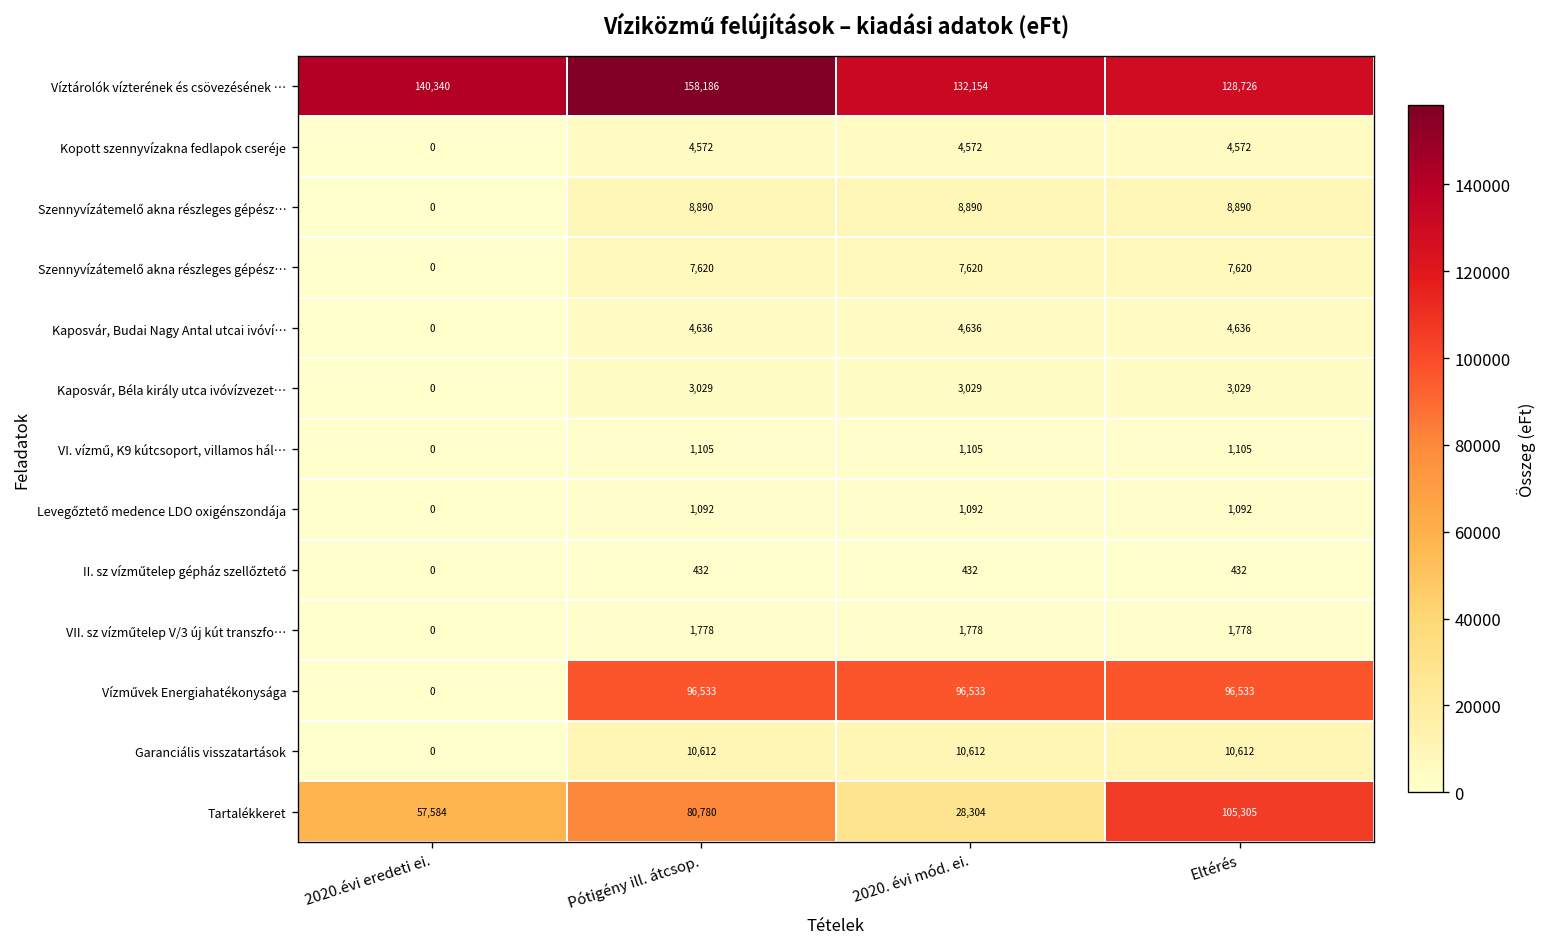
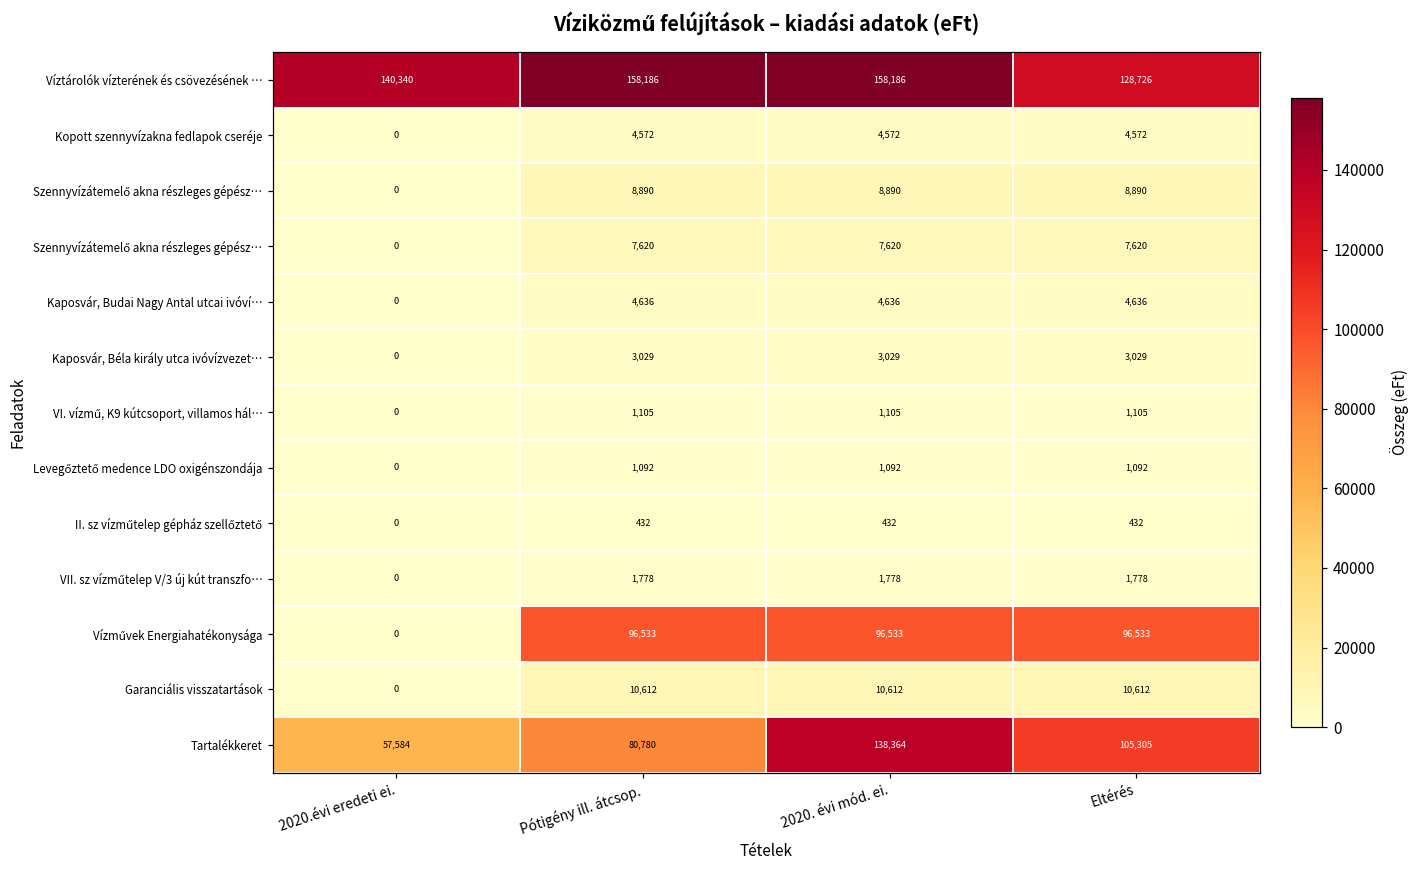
  {
    "Víztárolók vízterének és csövezésének …": {
      "2020.évi eredeti ei.": "140,340",
      "Pótigény ill. átcsop.": "158,186",
-     "2020. évi mód. ei.": "132,154",
+     "2020. évi mód. ei.": "158,186",
      "Eltérés": "128,726"
    },
    "Kopott szennyvízakna fedlapok cseréje": {
      "2020.évi eredeti ei.": "0",
      "Pótigény ill. átcsop.": "4,572",
      "2020. évi mód. ei.": "4,572",
      "Eltérés": "4,572"
    },
    "Kaposvár, Budai Nagy Antal utcai ivóví…": {
      "2020.évi eredeti ei.": "0",
      "Pótigény ill. átcsop.": "4,636",
      "2020. évi mód. ei.": "4,636",
      "Eltérés": "4,636"
    },
    "Kaposvár, Béla király utca ivóvízvezet…": {
      "2020.évi eredeti ei.": "0",
      "Pótigény ill. átcsop.": "3,029",
      "2020. évi mód. ei.": "3,029",
      "Eltérés": "3,029"
    },
    "VI. vízmű, K9 kútcsoport, villamos hál…": {
      "2020.évi eredeti ei.": "0",
      "Pótigény ill. átcsop.": "1,105",
      "2020. évi mód. ei.": "1,105",
      "Eltérés": "1,105"
    },
    "Levegőztető medence LDO oxigénszondája": {
      "2020.évi eredeti ei.": "0",
      "Pótigény ill. átcsop.": "1,092",
      "2020. évi mód. ei.": "1,092",
      "Eltérés": "1,092"
    },
    "II. sz vízműtelep gépház szellőztető": {
      "2020.évi eredeti ei.": "0",
      "Pótigény ill. átcsop.": "432",
      "2020. évi mód. ei.": "432",
      "Eltérés": "432"
    },
    "VII. sz vízműtelep V/3 új kút transzfo…": {
      "2020.évi eredeti ei.": "0",
      "Pótigény ill. átcsop.": "1,778",
      "2020. évi mód. ei.": "1,778",
      "Eltérés": "1,778"
    },
    "Vízművek Energiahatékonysága": {
      "2020.évi eredeti ei.": "0",
      "Pótigény ill. átcsop.": "96,533",
      "2020. évi mód. ei.": "96,533",
      "Eltérés": "96,533"
    },
    "Garanciális visszatartások": {
      "2020.évi eredeti ei.": "0",
      "Pótigény ill. átcsop.": "10,612",
      "2020. évi mód. ei.": "10,612",
      "Eltérés": "10,612"
    },
    "Tartalékkeret": {
      "2020.évi eredeti ei.": "57,584",
      "Pótigény ill. átcsop.": "80,780",
-     "2020. évi mód. ei.": "28,304",
+     "2020. évi mód. ei.": "138,364",
      "Eltérés": "105,305"
    }
  }
